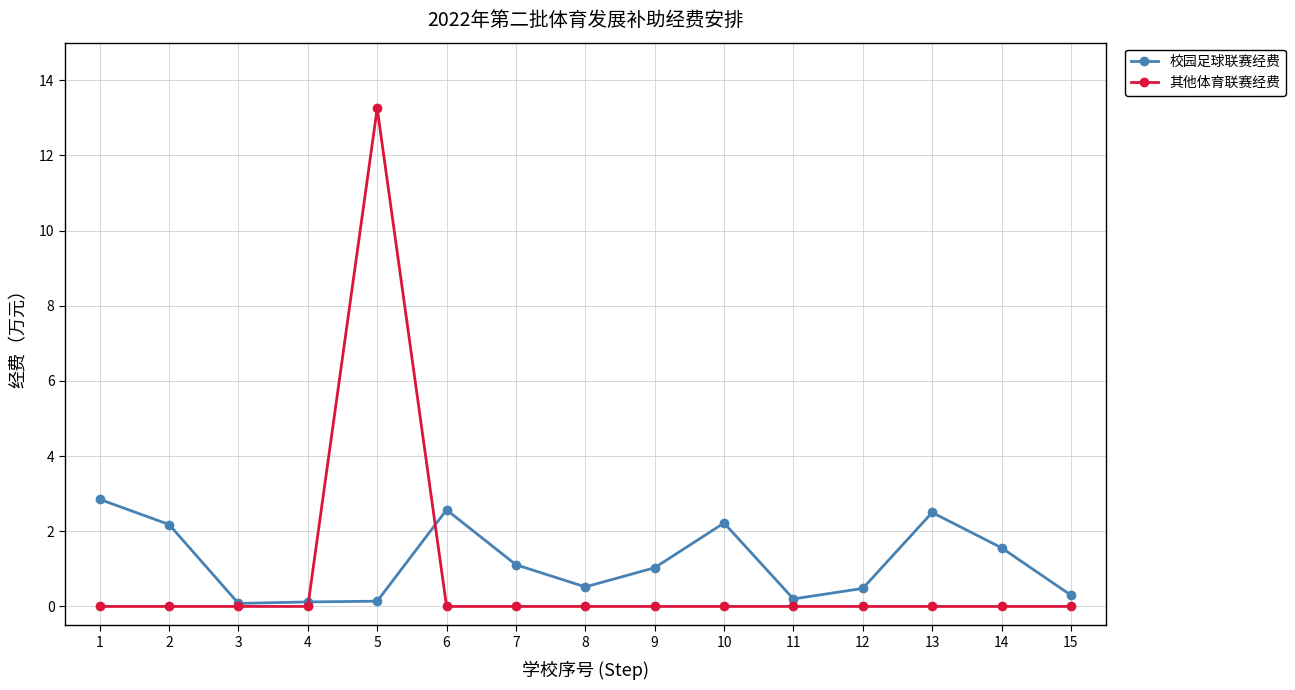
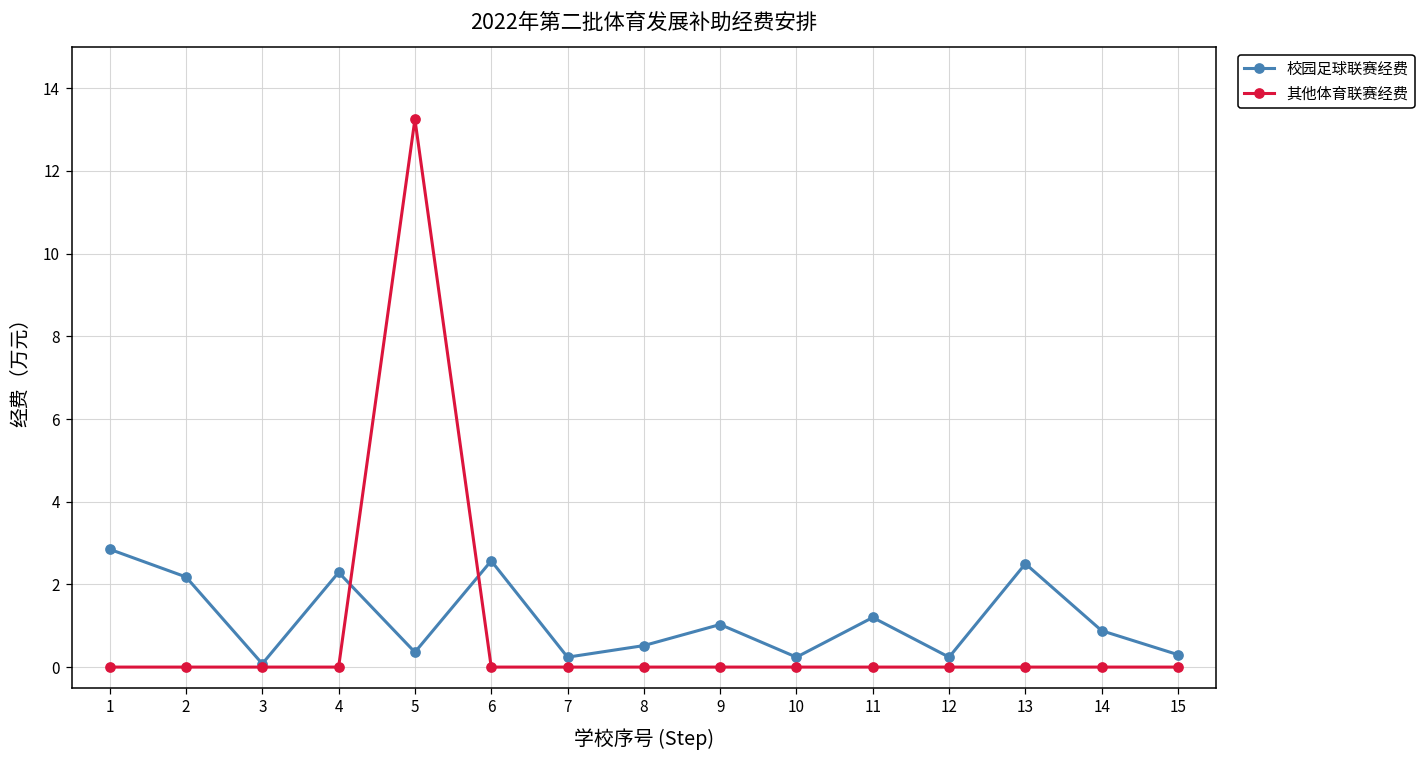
  {
    "校园足球联赛经费": {
      "1": 2.9,
      "2": 2.2,
      "3": 0.1,
-     "4": 0.1,
-     "5": 0.1,
+     "4": 2.3,
+     "5": 0.4,
      "6": 2.6,
-     "7": 1.1,
+     "7": 0.2,
      "8": 0.5,
      "9": 1.0,
-     "10": 2.2,
-     "11": 0.2,
-     "12": 0.5,
+     "10": 0.2,
+     "11": 1.2,
+     "12": 0.2,
      "13": 2.5,
-     "14": 1.6,
+     "14": 0.9,
      "15": 0.3
    },
    "其他体育联赛经费": {
      "1": 0.0,
      "2": 0.0,
      "3": 0.0,
      "4": 0.0,
      "5": 13.3,
      "6": 0.0,
      "7": 0.0,
      "8": 0.0,
      "9": 0.0,
      "10": 0.0,
      "11": 0.0,
      "12": 0.0,
      "13": 0.0,
      "14": 0.0,
      "15": 0.0
    }
  }
